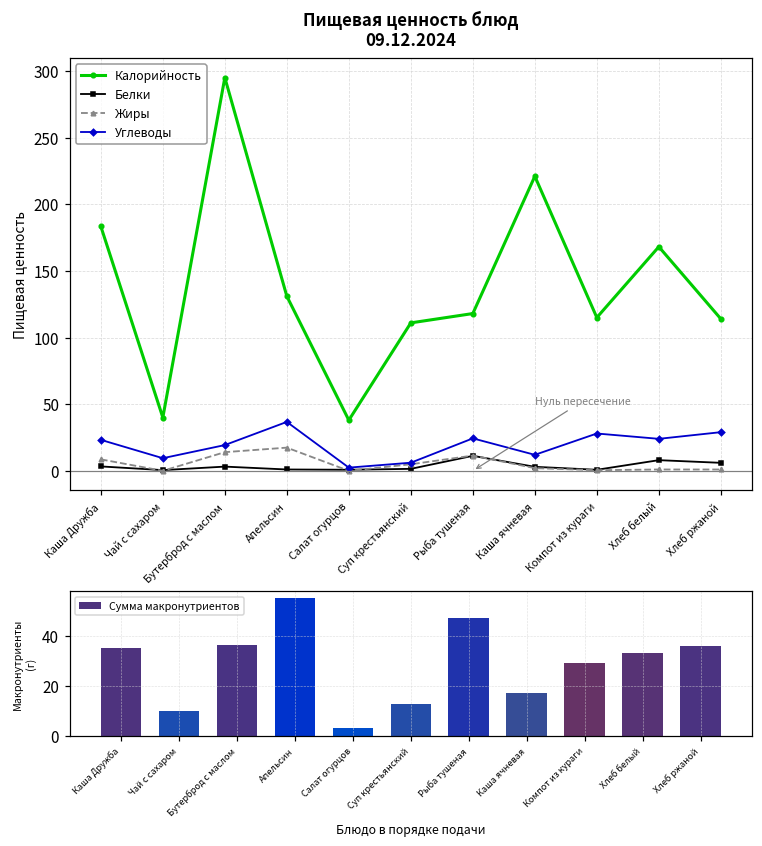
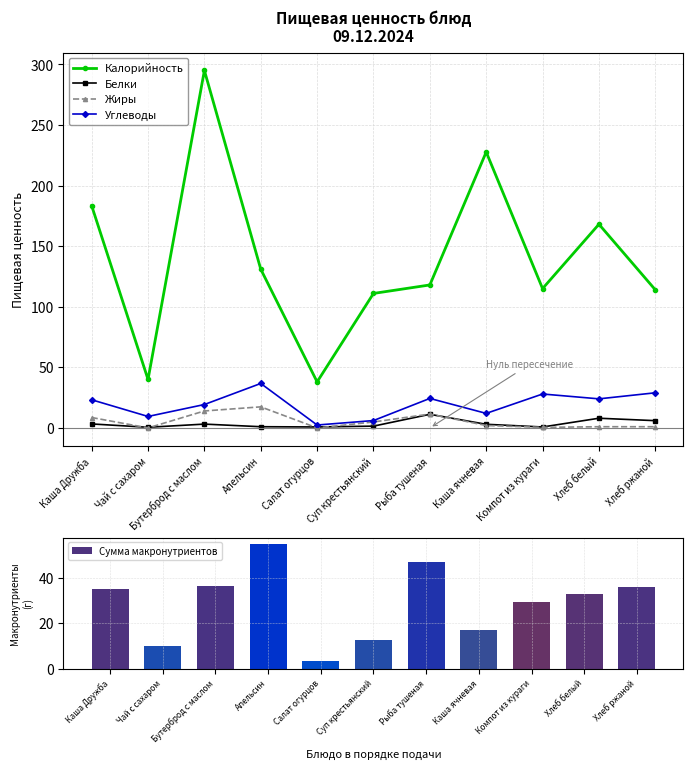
  {
    "Пищевая ценность блюд 09.12.2024": {
      "Калорийность": {
        "Каша Дружба": 183,
        "Чай с сахаром": 40,
        "Бутерброд с маслом": 295,
        "Апельсин": 131,
        "Салат огурцов": 38,
        "Суп крестьянский": 111,
        "Рыба тушеная": 118,
-       "Каша ячневая": 221,
+       "Каша ячневая": 228,
        "Компот из кураги": 115,
        "Хлеб белый": 168,
        "Хлеб ржаной": 114
      },
      "Белки": {
        "Каша Дружба": 3,
        "Бутерброд с маслом": 3,
        "Апельсин": 1,
        "Суп крестьянский": 1,
        "Хлеб белый": 8,
        "Хлеб ржаной": 6
      },
      "Жиры": {
        "Каша Дружба": 9,
        "Бутерброд с маслом": 14,
        "Апельсин": 17,
        "Хлеб белый": 1,
        "Хлеб ржаной": 1
      },
      "Углеводы": {
        "Каша Дружба": 23,
        "Чай с сахаром": 9,
        "Бутерброд с маслом": 19,
        "Апельсин": 37,
        "Рыба тушеная": 24,
        "Каша ячневая": 12,
        "Компот из кураги": 28,
        "Хлеб белый": 24,
        "Хлеб ржаной": 29
      }
    }
  }
